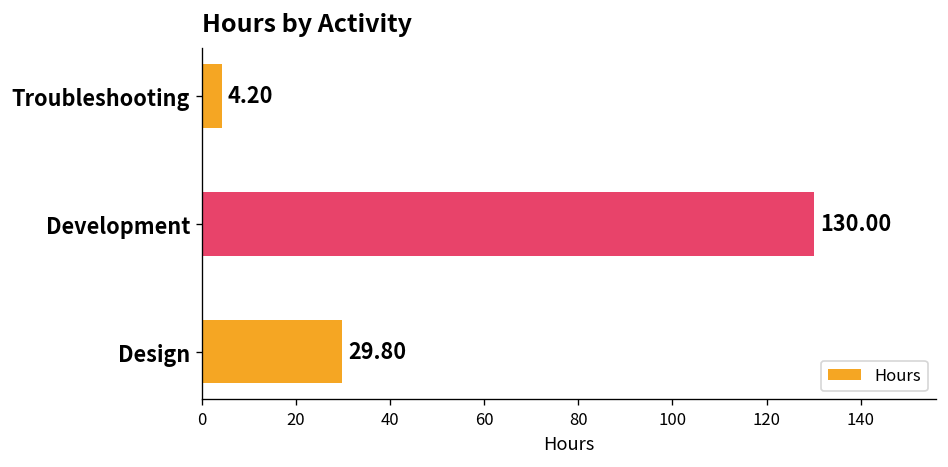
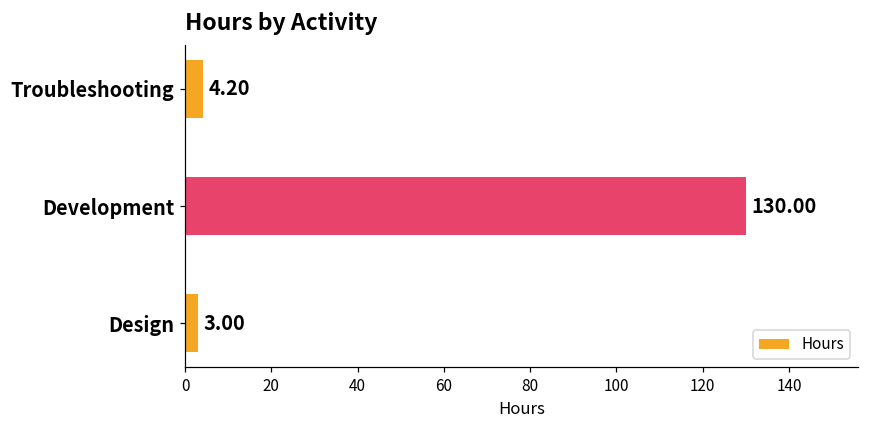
  {
    "Troubleshooting": 4.20,
    "Development": 130.00,
-   "Design": 29.80
+   "Design": 3.00
  }
